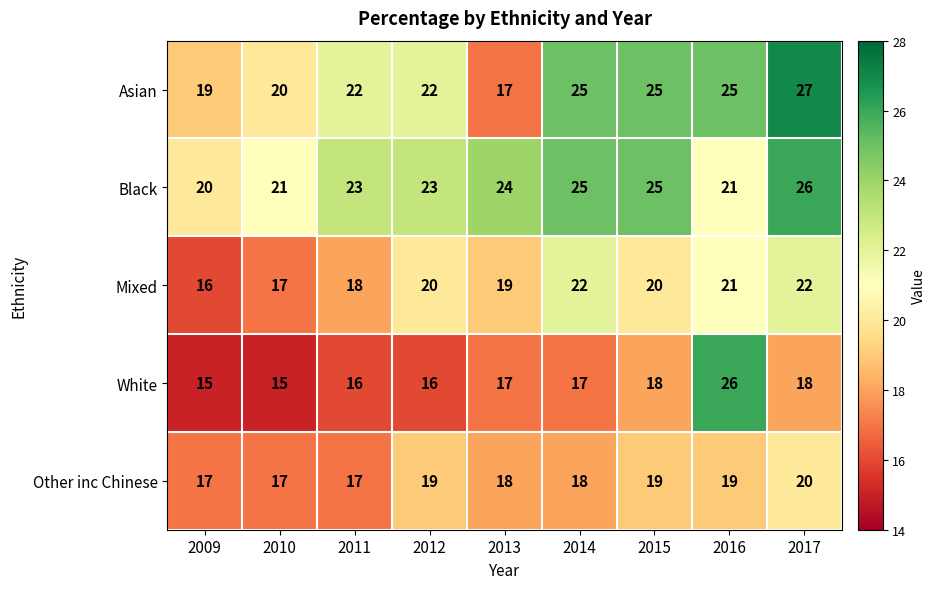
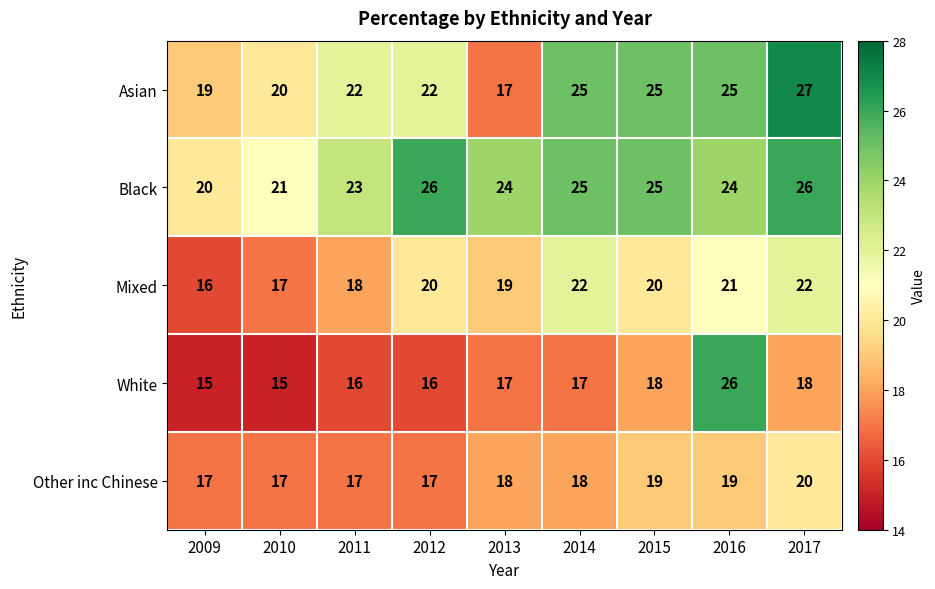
  {
    "Asian": {
      "2009": 19,
      "2010": 20,
      "2011": 22,
      "2012": 22,
      "2013": 17,
      "2014": 25,
      "2015": 25,
      "2016": 25,
      "2017": 27
    },
    "Black": {
      "2009": 20,
      "2010": 21,
      "2011": 23,
-     "2012": 23,
+     "2012": 26,
      "2013": 24,
      "2014": 25,
      "2015": 25,
-     "2016": 21,
+     "2016": 24,
      "2017": 26
    },
    "Mixed": {
      "2009": 16,
      "2010": 17,
      "2011": 18,
      "2012": 20,
      "2013": 19,
      "2014": 22,
      "2015": 20,
      "2016": 21,
      "2017": 22
    },
    "White": {
      "2009": 15,
      "2010": 15,
      "2011": 16,
      "2012": 16,
      "2013": 17,
      "2014": 17,
      "2015": 18,
      "2016": 26,
      "2017": 18
    },
    "Other inc Chinese": {
      "2009": 17,
      "2010": 17,
      "2011": 17,
-     "2012": 19,
+     "2012": 17,
      "2013": 18,
      "2014": 18,
      "2015": 19,
      "2016": 19,
      "2017": 20
    }
  }
